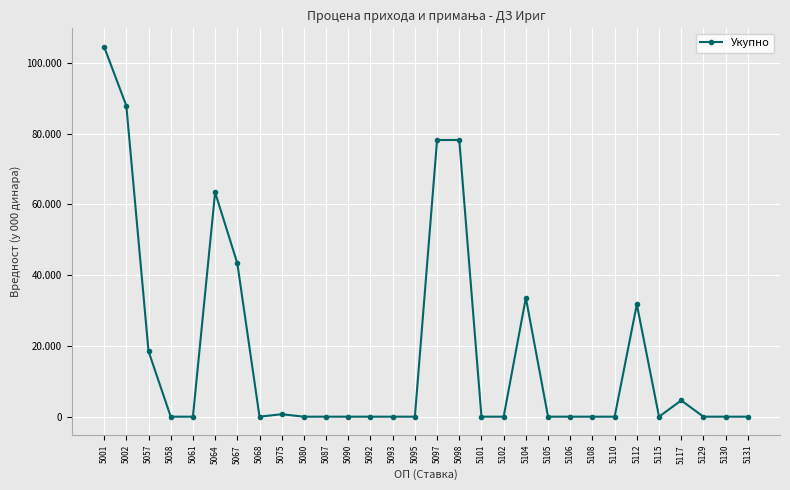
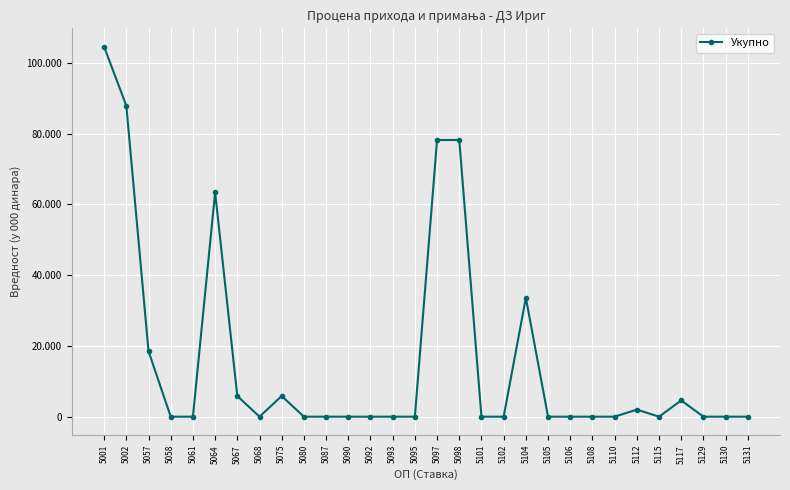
  {
    "5001": 105,
    "5002": 88,
    "5057": 19,
    "5058": 0,
    "5061": 0,
    "5064": 63,
-   "5067": 43,
+   "5067": 6,
    "5068": 0,
-   "5075": 1,
+   "5075": 6,
    "5080": 0,
    "5087": 0,
    "5090": 0,
    "5092": 0,
    "5093": 0,
    "5095": 0,
    "5097": 78,
    "5098": 78,
    "5101": 0,
    "5102": 0,
    "5104": 34,
    "5105": 0,
    "5106": 0,
    "5108": 0,
    "5110": 0,
-   "5112": 32,
+   "5112": 2,
    "5115": 0,
    "5117": 5,
    "5129": 0,
    "5130": 0,
    "5131": 0
  }
